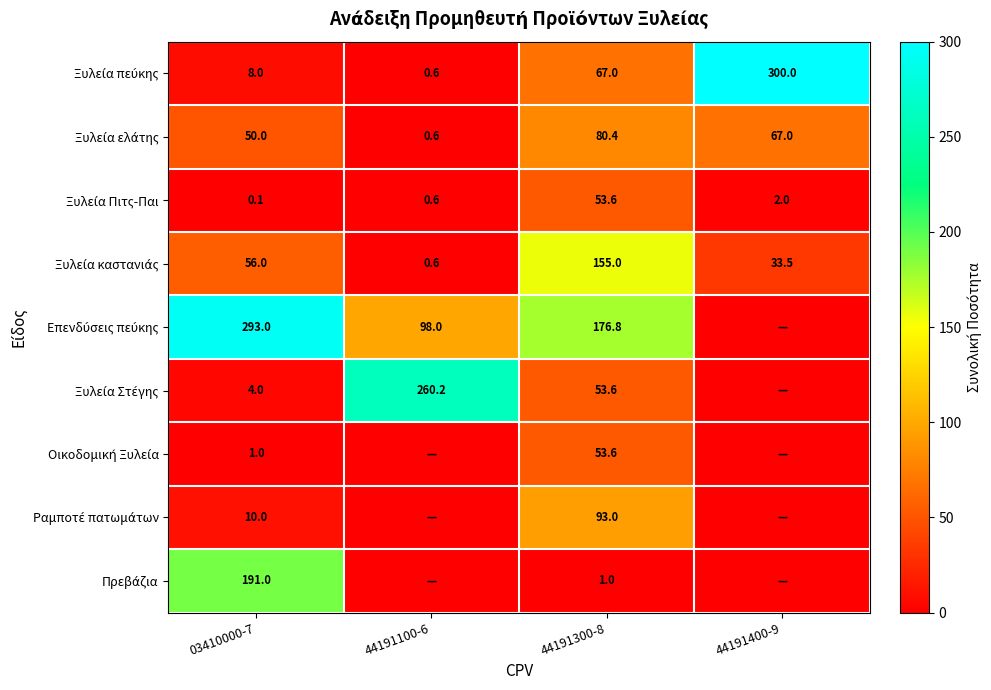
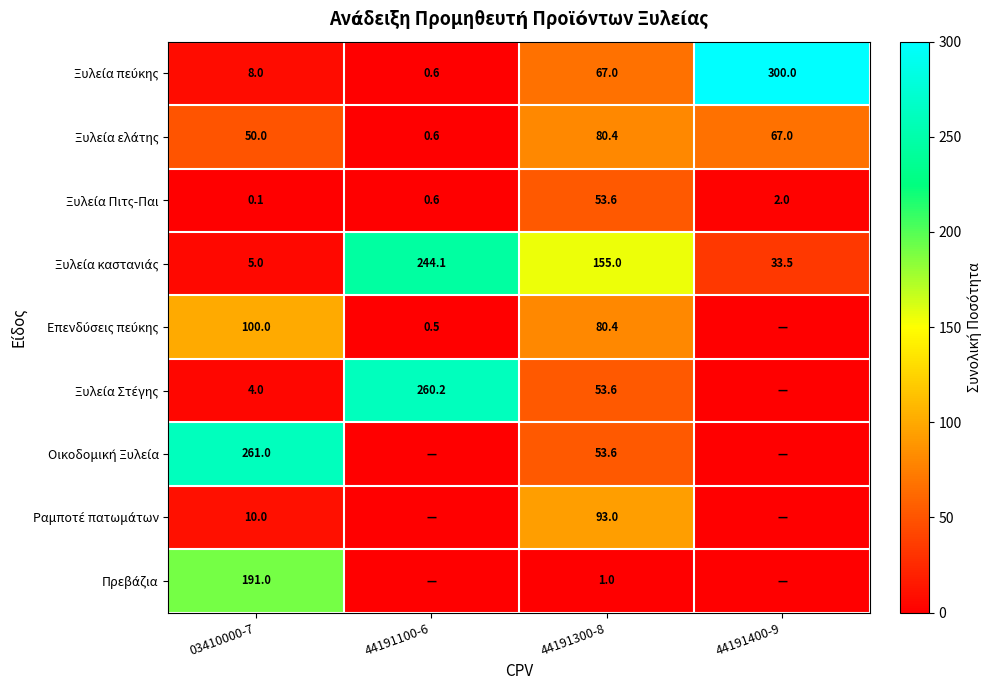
  {
    "Ξυλεία πεύκης": {
      "03410000-7": 8.0,
      "44191100-6": 0.6,
      "44191300-8": 67.0,
      "44191400-9": 300.0
    },
    "Ξυλεία ελάτης": {
      "03410000-7": 50.0,
      "44191100-6": 0.6,
      "44191300-8": 80.4,
      "44191400-9": 67.0
    },
    "Ξυλεία Πιτς-Παι": {
      "03410000-7": 0.1,
      "44191100-6": 0.6,
      "44191300-8": 53.6,
      "44191400-9": 2.0
    },
    "Ξυλεία καστανιάς": {
-     "03410000-7": 56.0,
-     "44191100-6": 0.6,
+     "03410000-7": 5.0,
+     "44191100-6": 244.1,
      "44191300-8": 155.0,
      "44191400-9": 33.5
    },
    "Επενδύσεις πεύκης": {
-     "03410000-7": 293.0,
-     "44191100-6": 98.0,
-     "44191300-8": 176.8
+     "03410000-7": 100.0,
+     "44191100-6": 0.5,
+     "44191300-8": 80.4
    },
    "Ξυλεία Στέγης": {
      "03410000-7": 4.0,
      "44191100-6": 260.2,
      "44191300-8": 53.6
    },
    "Οικοδομική Ξυλεία": {
-     "03410000-7": 1.0,
+     "03410000-7": 261.0,
      "44191300-8": 53.6
    },
    "Ραμποτέ πατωμάτων": {
      "03410000-7": 10.0,
      "44191300-8": 93.0
    },
    "Πρεβάζια": {
      "03410000-7": 191.0,
      "44191300-8": 1.0
    }
  }
